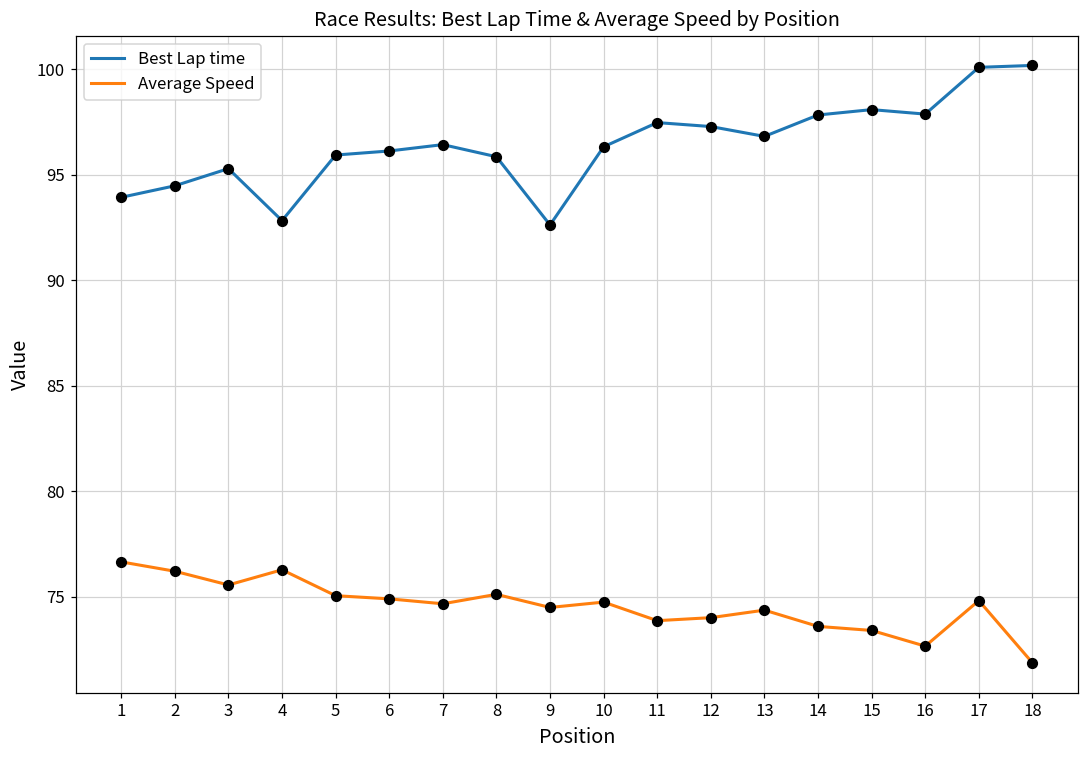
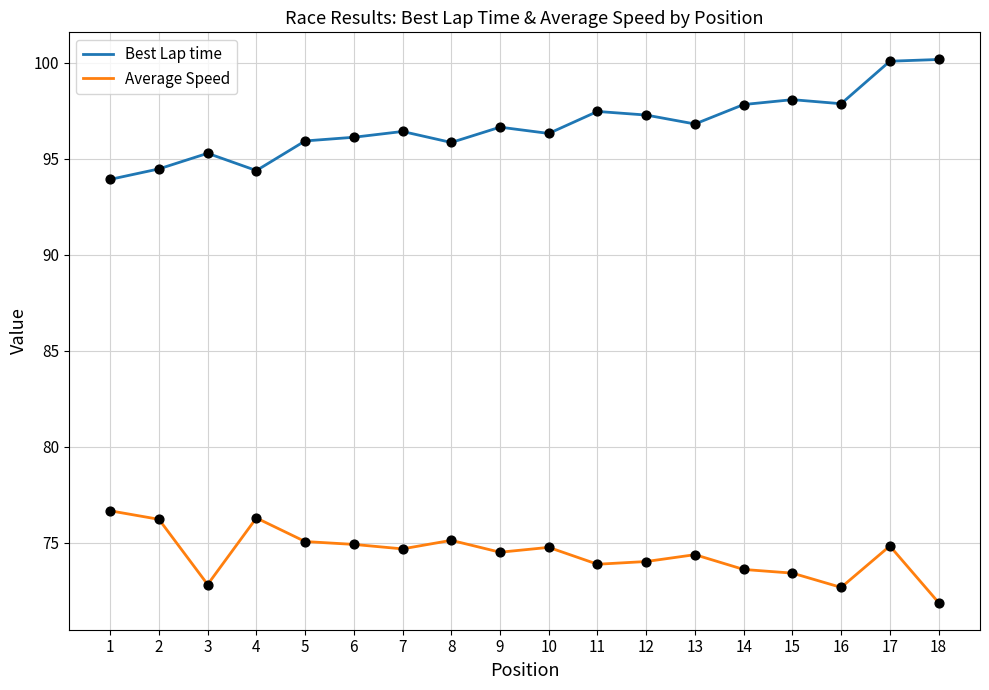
  {
    "Best Lap time": {
      "1": 93.9,
      "2": 94.5,
      "3": 95.3,
-     "4": 92.8,
+     "4": 94.4,
      "5": 95.9,
      "6": 96.1,
      "7": 96.4,
      "8": 95.8,
-     "9": 92.6,
+     "9": 96.6,
      "10": 96.3,
      "11": 97.5,
      "12": 97.3,
      "13": 96.8,
      "14": 97.8,
      "15": 98.1,
      "16": 97.9,
      "17": 100.1,
      "18": 100.2
    },
    "Average Speed": {
      "1": 76.7,
      "2": 76.2,
-     "3": 75.6,
+     "3": 72.8,
      "4": 76.3,
      "5": 75.1,
      "6": 74.9,
      "7": 74.7,
      "8": 75.1,
      "9": 74.5,
      "10": 74.8,
      "11": 73.9,
      "12": 74.0,
      "13": 74.4,
      "14": 73.6,
      "15": 73.4,
      "16": 72.7,
      "17": 74.8,
      "18": 71.9
    }
  }
